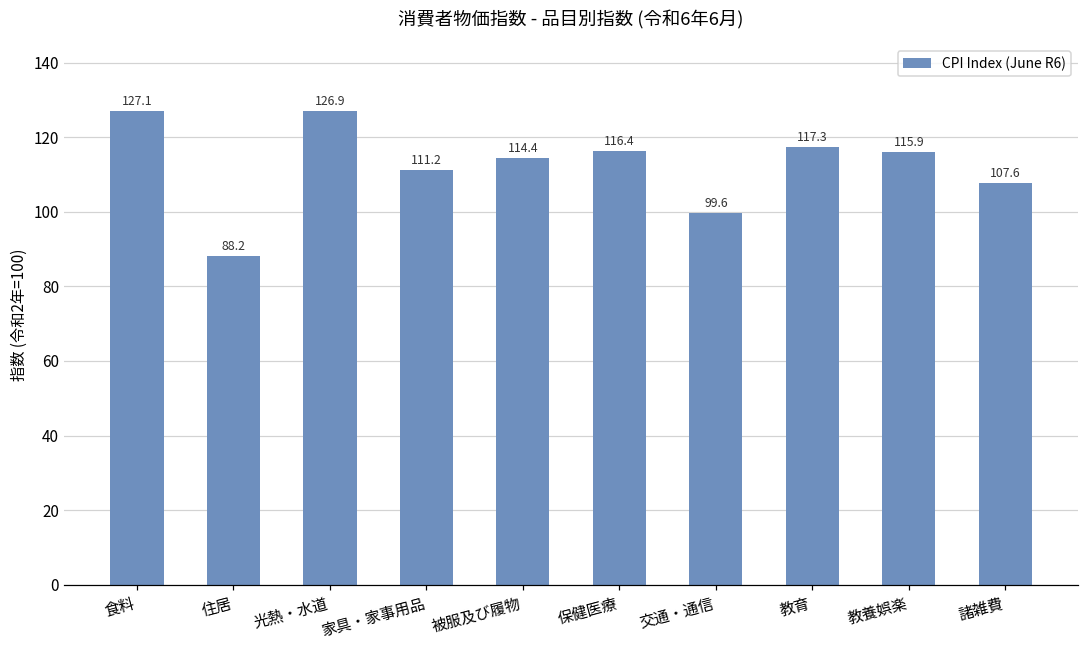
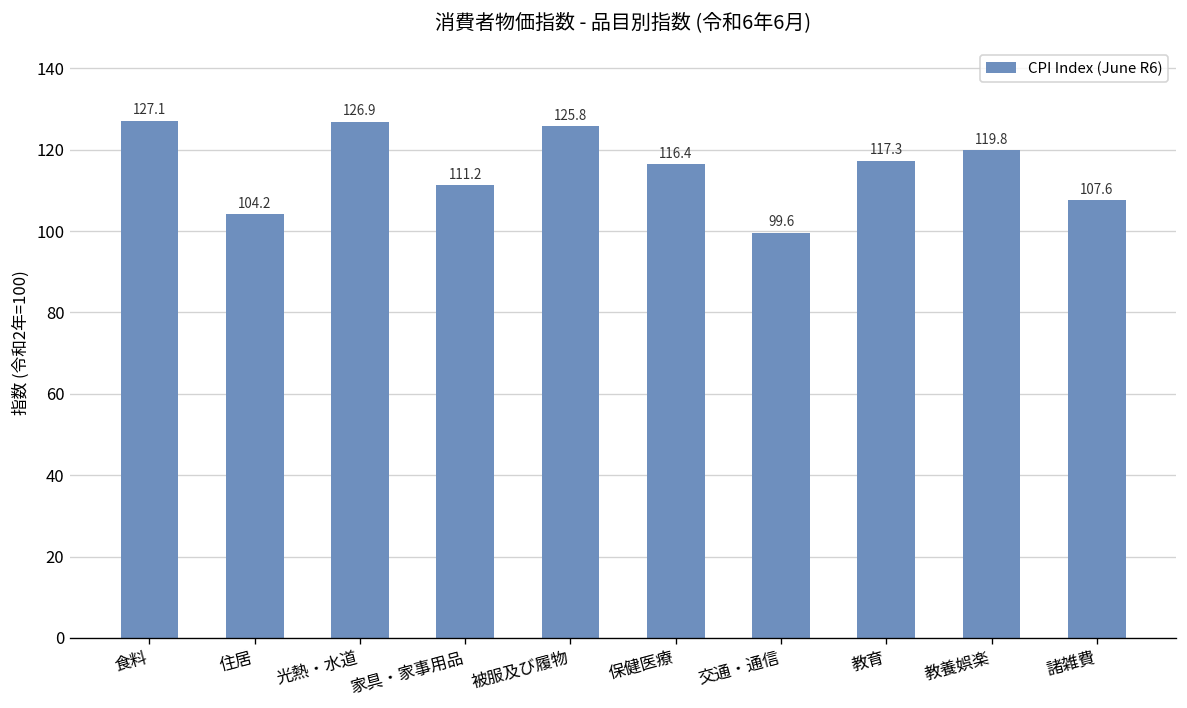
  {
    "食料": 127.1,
-   "住居": 88.2,
+   "住居": 104.2,
    "光熱・水道": 126.9,
    "家具・家事用品": 111.2,
-   "被服及び履物": 114.4,
+   "被服及び履物": 125.8,
    "保健医療": 116.4,
    "交通・通信": 99.6,
    "教育": 117.3,
-   "教養娯楽": 115.9,
+   "教養娯楽": 119.8,
    "諸雑費": 107.6
  }
